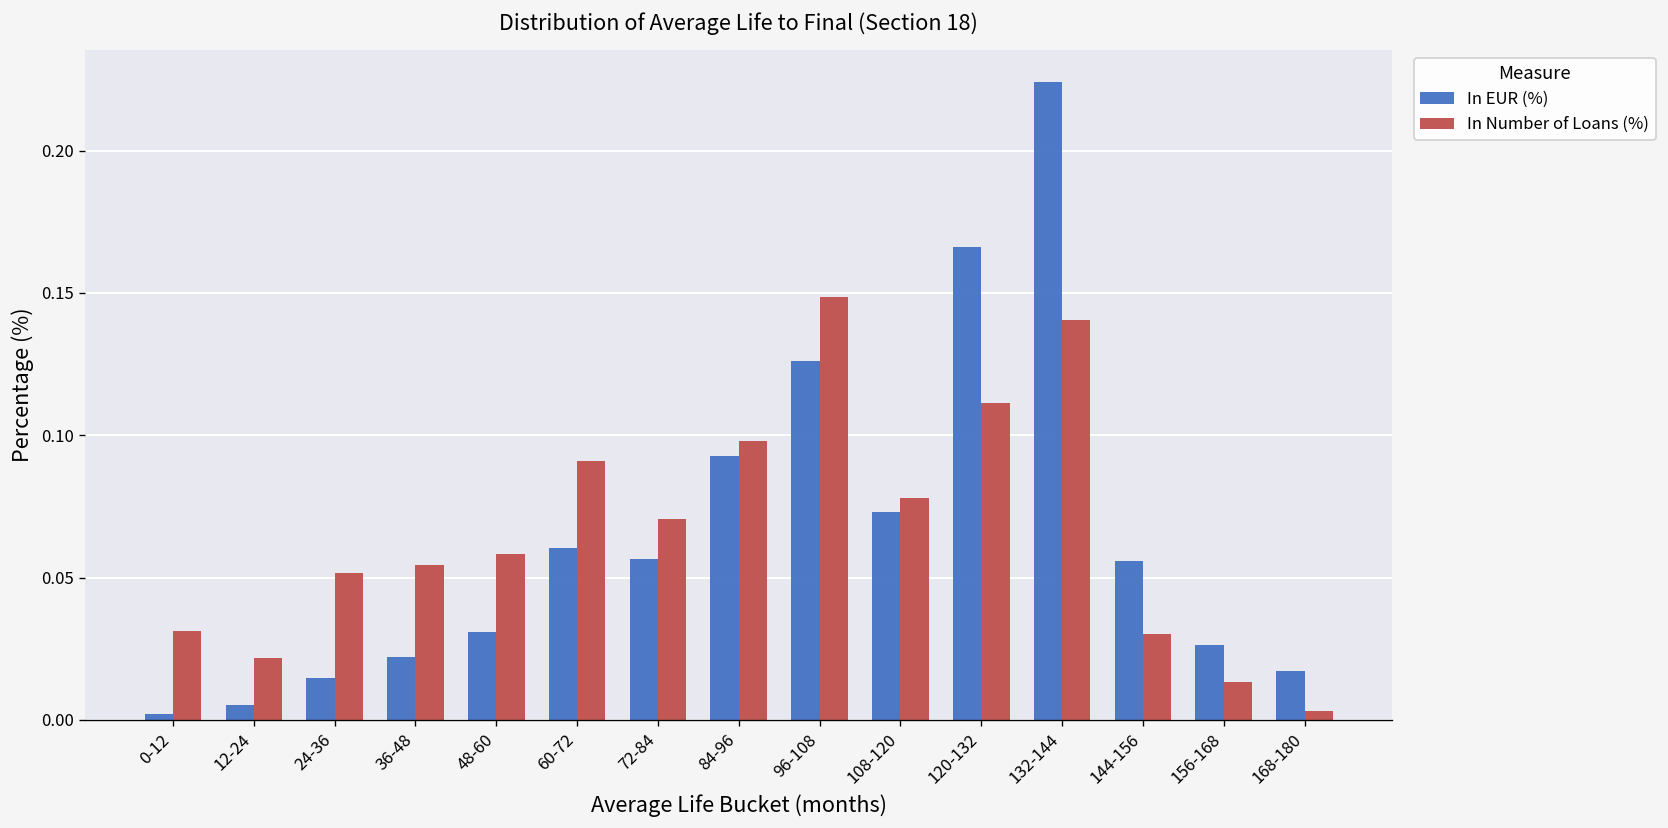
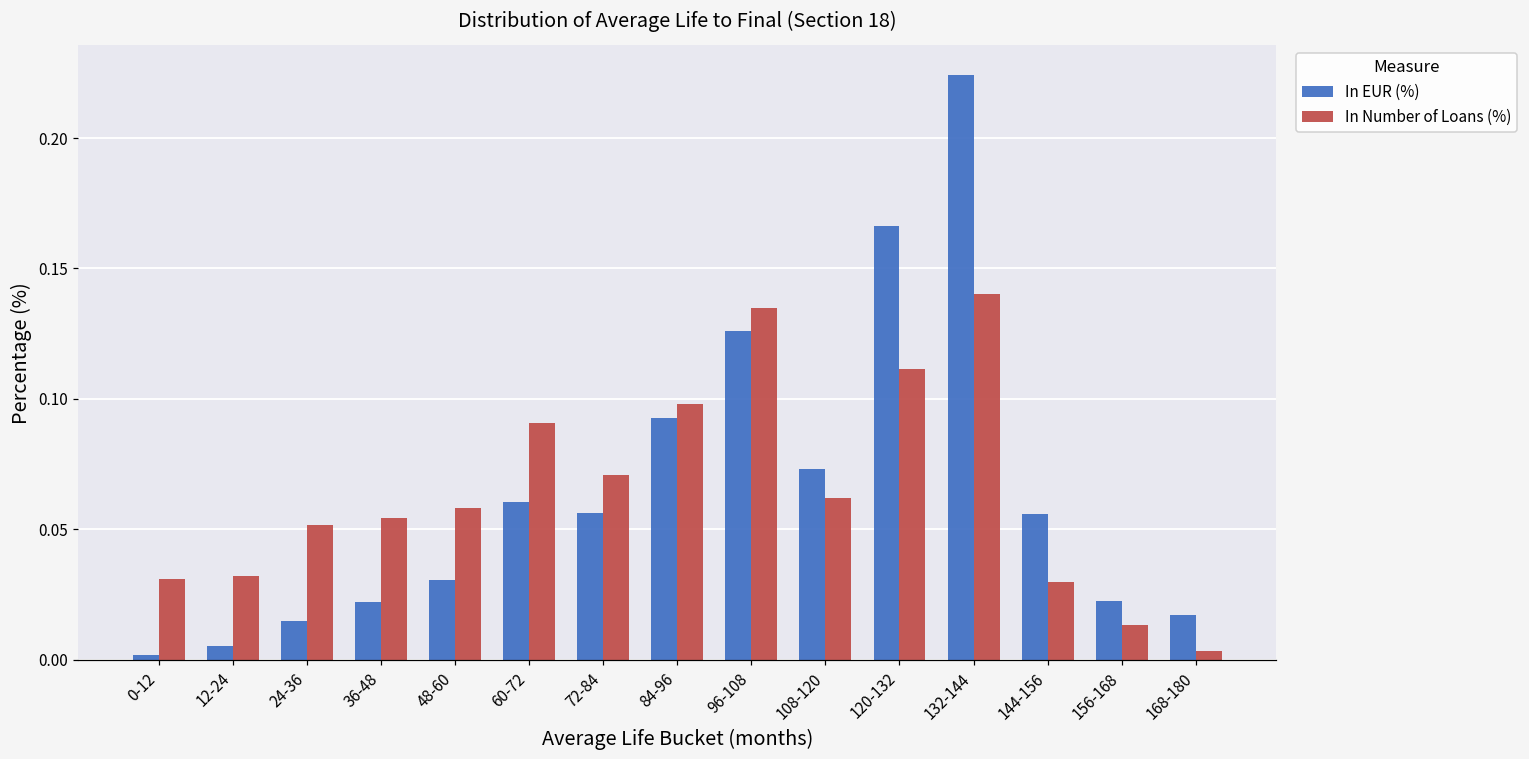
  {
    "In EUR (%)": {
      "0-12": 0.002,
      "12-24": 0.005,
      "24-36": 0.015,
      "36-48": 0.022,
      "48-60": 0.031,
      "60-72": 0.060,
      "72-84": 0.056,
      "84-96": 0.093,
      "96-108": 0.126,
      "108-120": 0.073,
      "120-132": 0.166,
      "132-144": 0.224,
      "144-156": 0.056,
-     "156-168": 0.026,
+     "156-168": 0.023,
      "168-180": 0.017
    },
    "In Number of Loans (%)": {
      "0-12": 0.031,
-     "12-24": 0.022,
+     "12-24": 0.032,
      "24-36": 0.052,
      "36-48": 0.054,
      "48-60": 0.058,
      "60-72": 0.091,
      "72-84": 0.071,
      "84-96": 0.098,
-     "96-108": 0.149,
-     "108-120": 0.078,
+     "96-108": 0.135,
+     "108-120": 0.062,
      "120-132": 0.111,
      "132-144": 0.140,
      "144-156": 0.030,
      "156-168": 0.013,
      "168-180": 0.003
    }
  }
